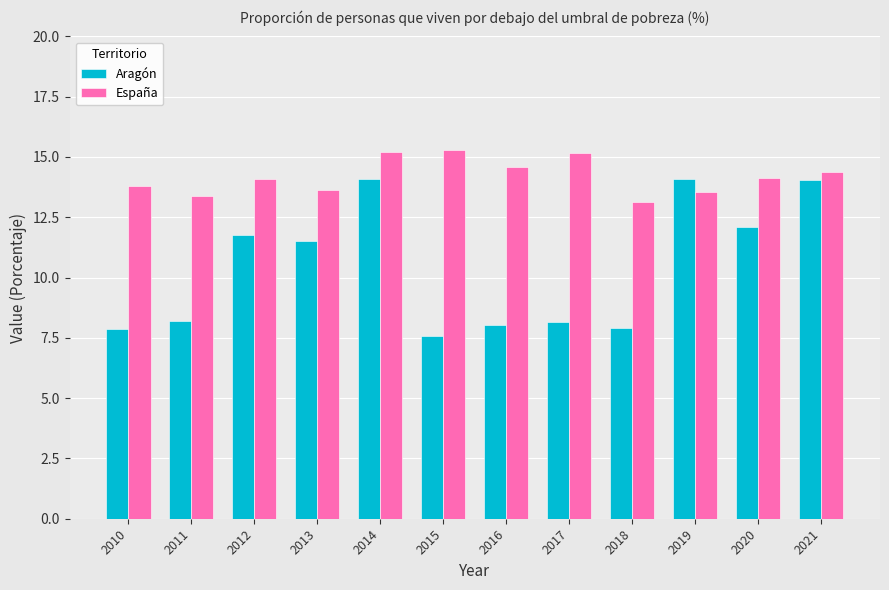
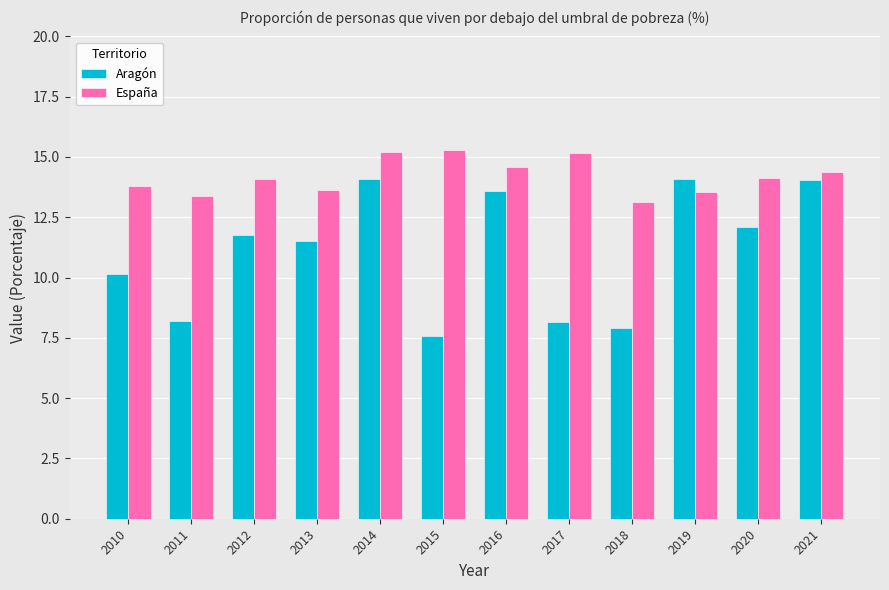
  {
    "Aragón": {
-     "2010": 7.9,
+     "2010": 10.2,
      "2011": 8.2,
      "2012": 11.7,
      "2013": 11.5,
      "2014": 14.1,
      "2015": 7.6,
-     "2016": 8.0,
+     "2016": 13.6,
      "2017": 8.1,
      "2018": 7.9,
      "2019": 14.1,
      "2020": 12.1,
      "2021": 14.1
    },
    "España": {
      "2010": 13.8,
      "2011": 13.4,
      "2012": 14.1,
      "2013": 13.6,
      "2014": 15.2,
      "2015": 15.3,
      "2016": 14.6,
      "2017": 15.2,
      "2018": 13.2,
      "2019": 13.5,
      "2020": 14.1,
      "2021": 14.4
    }
  }
